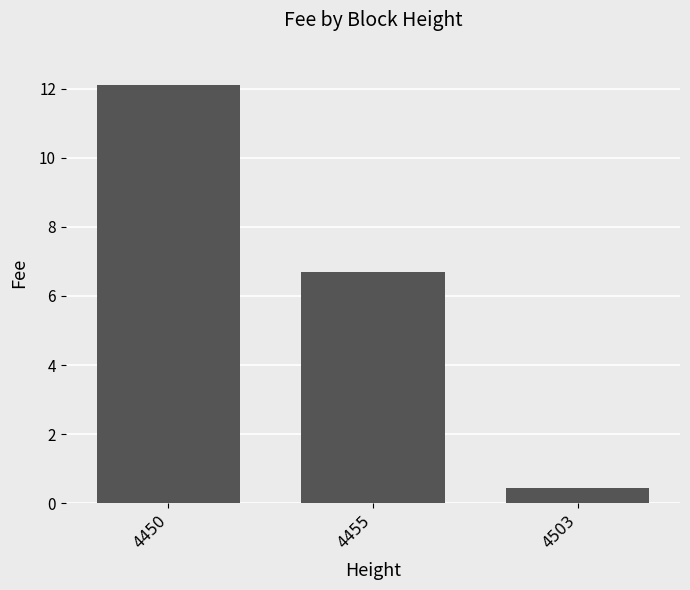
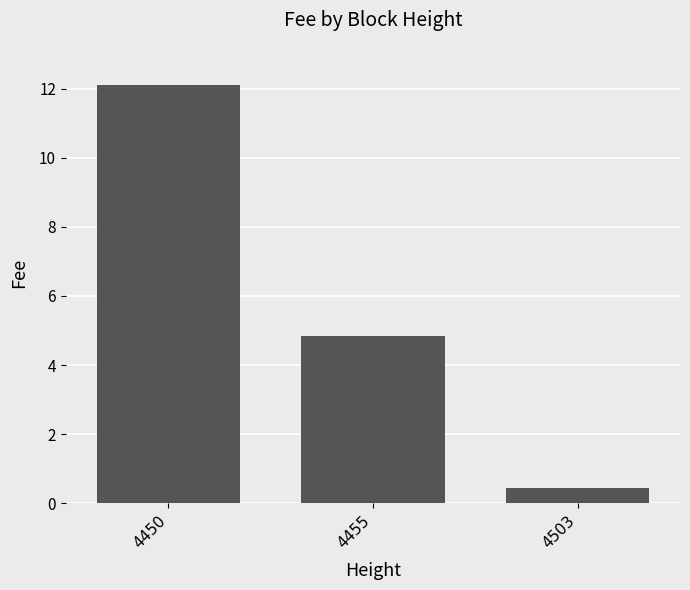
  {
    "4450": 12.1,
-   "4455": 6.7,
+   "4455": 4.8,
    "4503": 0.4
  }
